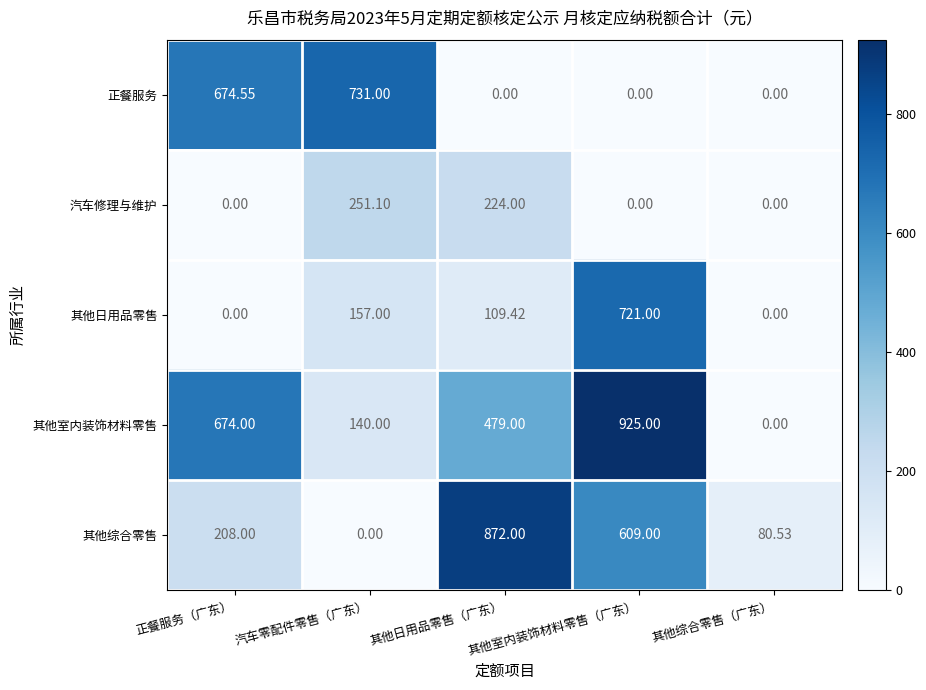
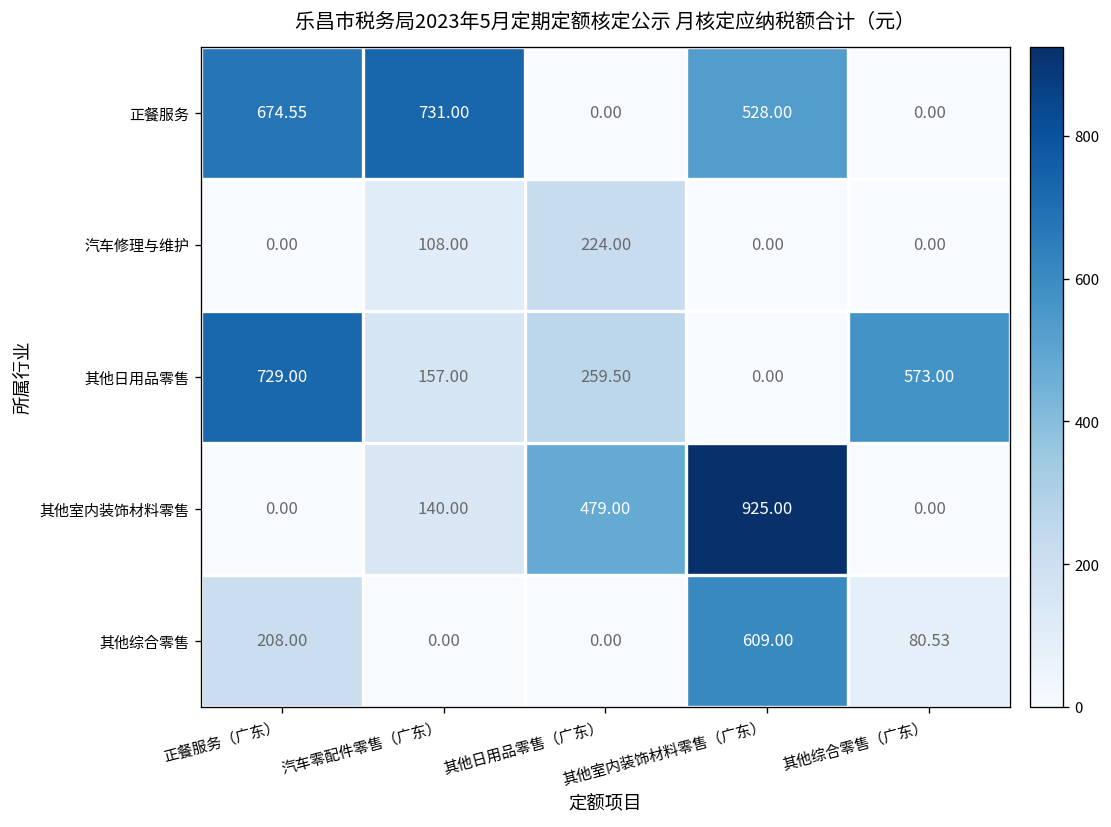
  {
    "正餐服务": {
      "正餐服务（广东）": 674.55,
      "汽车零配件零售（广东）": 731.00,
      "其他日用品零售（广东）": 0.00,
-     "其他室内装饰材料零售（广东）": 0.00,
+     "其他室内装饰材料零售（广东）": 528.00,
      "其他综合零售（广东）": 0.00
    },
    "汽车修理与维护": {
      "正餐服务（广东）": 0.00,
-     "汽车零配件零售（广东）": 251.10,
+     "汽车零配件零售（广东）": 108.00,
      "其他日用品零售（广东）": 224.00,
      "其他室内装饰材料零售（广东）": 0.00,
      "其他综合零售（广东）": 0.00
    },
    "其他日用品零售": {
-     "正餐服务（广东）": 0.00,
+     "正餐服务（广东）": 729.00,
      "汽车零配件零售（广东）": 157.00,
-     "其他日用品零售（广东）": 109.42,
-     "其他室内装饰材料零售（广东）": 721.00,
-     "其他综合零售（广东）": 0.00
+     "其他日用品零售（广东）": 259.50,
+     "其他室内装饰材料零售（广东）": 0.00,
+     "其他综合零售（广东）": 573.00
    },
    "其他室内装饰材料零售": {
-     "正餐服务（广东）": 674.00,
+     "正餐服务（广东）": 0.00,
      "汽车零配件零售（广东）": 140.00,
      "其他日用品零售（广东）": 479.00,
      "其他室内装饰材料零售（广东）": 925.00,
      "其他综合零售（广东）": 0.00
    },
    "其他综合零售": {
      "正餐服务（广东）": 208.00,
      "汽车零配件零售（广东）": 0.00,
-     "其他日用品零售（广东）": 872.00,
+     "其他日用品零售（广东）": 0.00,
      "其他室内装饰材料零售（广东）": 609.00,
      "其他综合零售（广东）": 80.53
    }
  }
